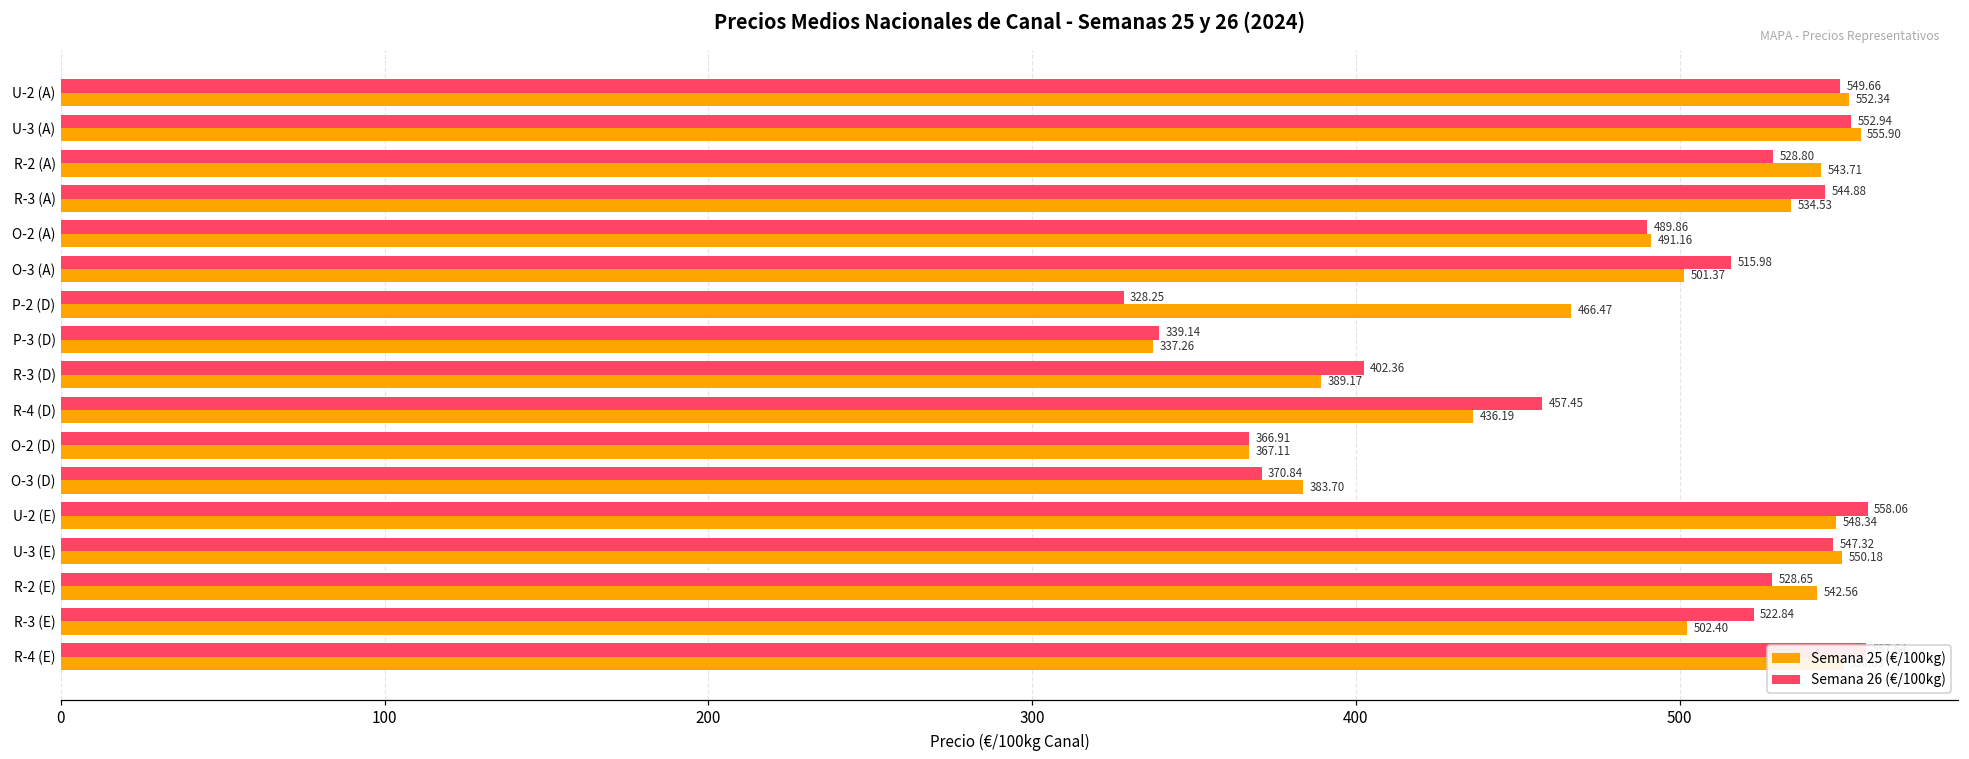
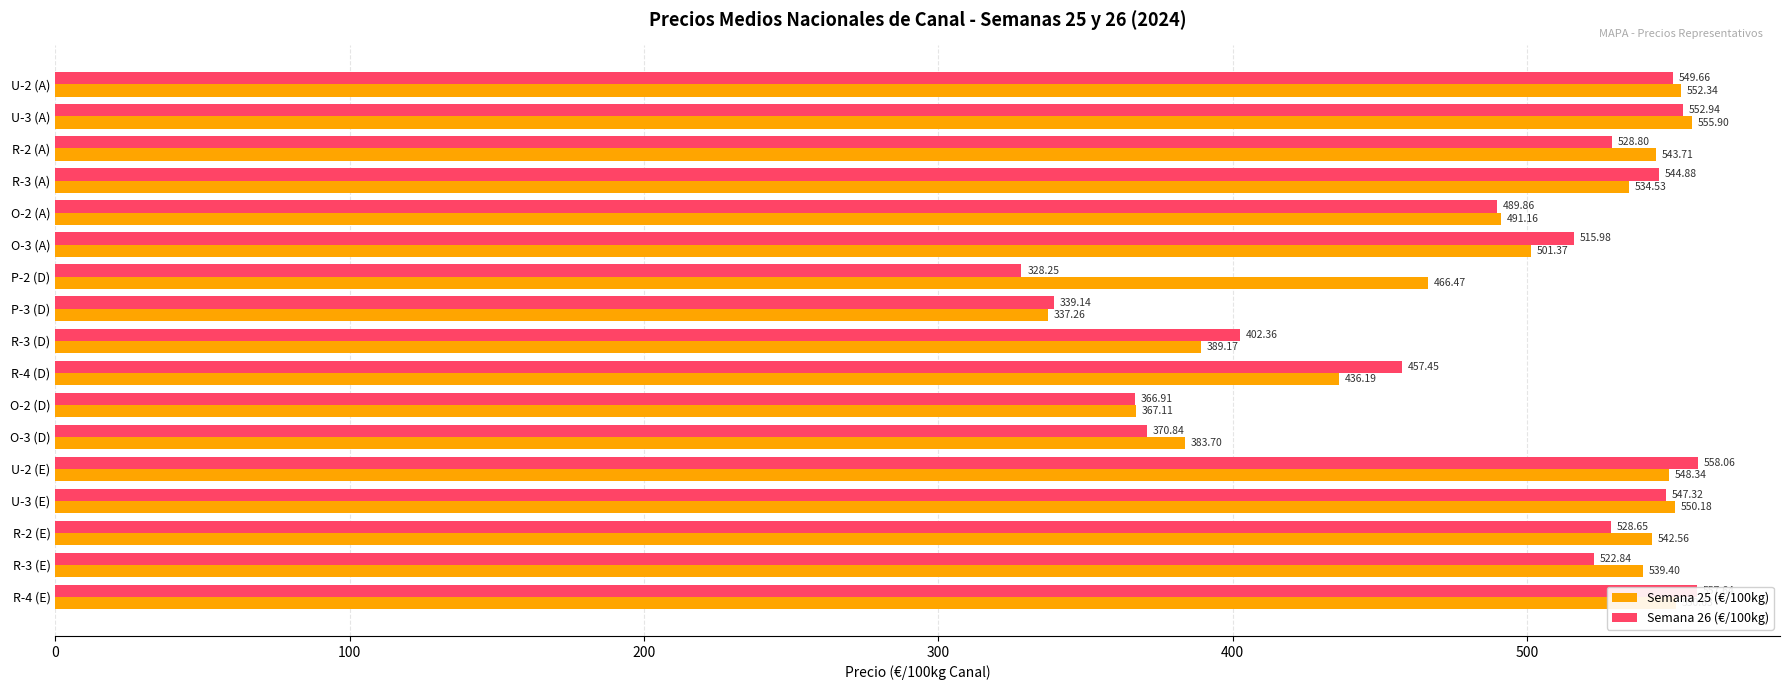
  {
    "Semana 25 (€/100kg)": {
      "U-2 (A)": 552.34,
      "U-3 (A)": 555.90,
      "R-2 (A)": 543.71,
      "R-3 (A)": 534.53,
      "O-2 (A)": 491.16,
      "O-3 (A)": 501.37,
      "P-2 (D)": 466.47,
      "P-3 (D)": 337.26,
      "R-3 (D)": 389.17,
      "R-4 (D)": 436.19,
      "O-2 (D)": 367.11,
      "O-3 (D)": 383.70,
      "U-2 (E)": 548.34,
      "U-3 (E)": 550.18,
      "R-2 (E)": 542.56,
-     "R-3 (E)": 502.40
+     "R-3 (E)": 539.40
    },
    "Semana 26 (€/100kg)": {
      "U-2 (A)": 549.66,
      "U-3 (A)": 552.94,
      "R-2 (A)": 528.80,
      "R-3 (A)": 544.88,
      "O-2 (A)": 489.86,
      "O-3 (A)": 515.98,
      "P-2 (D)": 328.25,
      "P-3 (D)": 339.14,
      "R-3 (D)": 402.36,
      "R-4 (D)": 457.45,
      "O-2 (D)": 366.91,
      "O-3 (D)": 370.84,
      "U-2 (E)": 558.06,
      "U-3 (E)": 547.32,
      "R-2 (E)": 528.65,
      "R-3 (E)": 522.84
    }
  }
